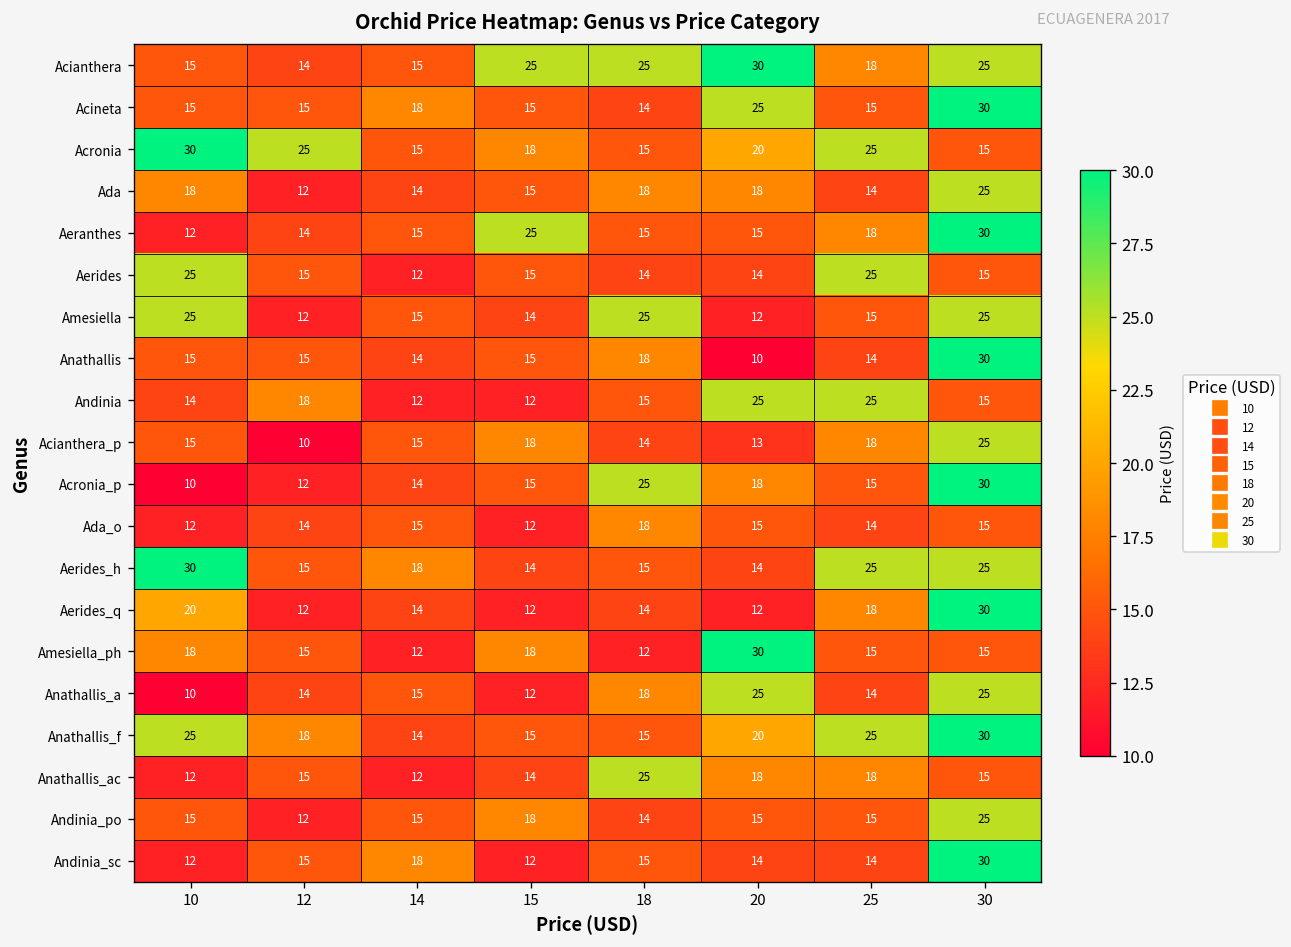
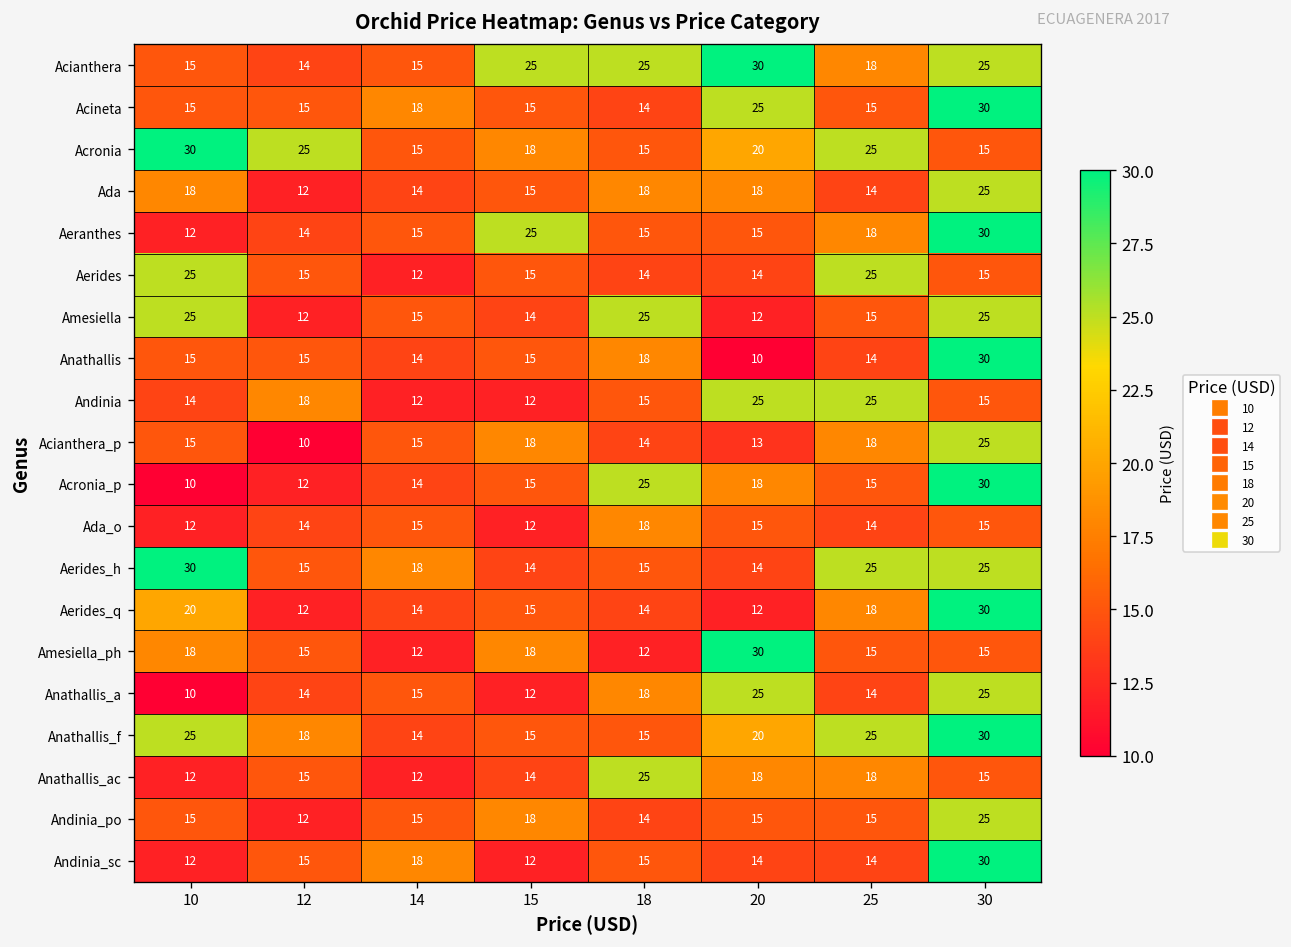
  {
    "Acianthera": {
      "10": 15,
      "12": 14,
      "14": 15,
      "15": 25,
      "18": 25,
      "20": 30,
      "25": 18,
      "30": 25
    },
    "Acineta": {
      "10": 15,
      "12": 15,
      "14": 18,
      "15": 15,
      "18": 14,
      "20": 25,
      "25": 15,
      "30": 30
    },
    "Acronia": {
      "10": 30,
      "12": 25,
      "14": 15,
      "15": 18,
      "18": 15,
      "20": 20,
      "25": 25,
      "30": 15
    },
    "Ada": {
      "10": 18,
      "12": 12,
      "14": 14,
      "15": 15,
      "18": 18,
      "20": 18,
      "25": 14,
      "30": 25
    },
    "Aeranthes": {
      "10": 12,
      "12": 14,
      "14": 15,
      "15": 25,
      "18": 15,
      "20": 15,
      "25": 18,
      "30": 30
    },
    "Aerides": {
      "10": 25,
      "12": 15,
      "14": 12,
      "15": 15,
      "18": 14,
      "20": 14,
      "25": 25,
      "30": 15
    },
    "Amesiella": {
      "10": 25,
      "12": 12,
      "14": 15,
      "15": 14,
      "18": 25,
      "20": 12,
      "25": 15,
      "30": 25
    },
    "Anathallis": {
      "10": 15,
      "12": 15,
      "14": 14,
      "15": 15,
      "18": 18,
      "20": 10,
      "25": 14,
      "30": 30
    },
    "Andinia": {
      "10": 14,
      "12": 18,
      "14": 12,
      "15": 12,
      "18": 15,
      "20": 25,
      "25": 25,
      "30": 15
    },
    "Acianthera_p": {
      "10": 15,
      "12": 10,
      "14": 15,
      "15": 18,
      "18": 14,
      "20": 13,
      "25": 18,
      "30": 25
    },
    "Acronia_p": {
      "10": 10,
      "12": 12,
      "14": 14,
      "15": 15,
      "18": 25,
      "20": 18,
      "25": 15,
      "30": 30
    },
    "Ada_o": {
      "10": 12,
      "12": 14,
      "14": 15,
      "15": 12,
      "18": 18,
      "20": 15,
      "25": 14,
      "30": 15
    },
    "Aerides_h": {
      "10": 30,
      "12": 15,
      "14": 18,
      "15": 14,
      "18": 15,
      "20": 14,
      "25": 25,
      "30": 25
    },
    "Aerides_q": {
      "10": 20,
      "12": 12,
      "14": 14,
-     "15": 12,
+     "15": 15,
      "18": 14,
      "20": 12,
      "25": 18,
      "30": 30
    },
    "Amesiella_ph": {
      "10": 18,
      "12": 15,
      "14": 12,
      "15": 18,
      "18": 12,
      "20": 30,
      "25": 15,
      "30": 15
    },
    "Anathallis_a": {
      "10": 10,
      "12": 14,
      "14": 15,
      "15": 12,
      "18": 18,
      "20": 25,
      "25": 14,
      "30": 25
    },
    "Anathallis_f": {
      "10": 25,
      "12": 18,
      "14": 14,
      "15": 15,
      "18": 15,
      "20": 20,
      "25": 25,
      "30": 30
    },
    "Anathallis_ac": {
      "10": 12,
      "12": 15,
      "14": 12,
      "15": 14,
      "18": 25,
      "20": 18,
      "25": 18,
      "30": 15
    },
    "Andinia_po": {
      "10": 15,
      "12": 12,
      "14": 15,
      "15": 18,
      "18": 14,
      "20": 15,
      "25": 15,
      "30": 25
    },
    "Andinia_sc": {
      "10": 12,
      "12": 15,
      "14": 18,
      "15": 12,
      "18": 15,
      "20": 14,
      "25": 14,
      "30": 30
    }
  }
